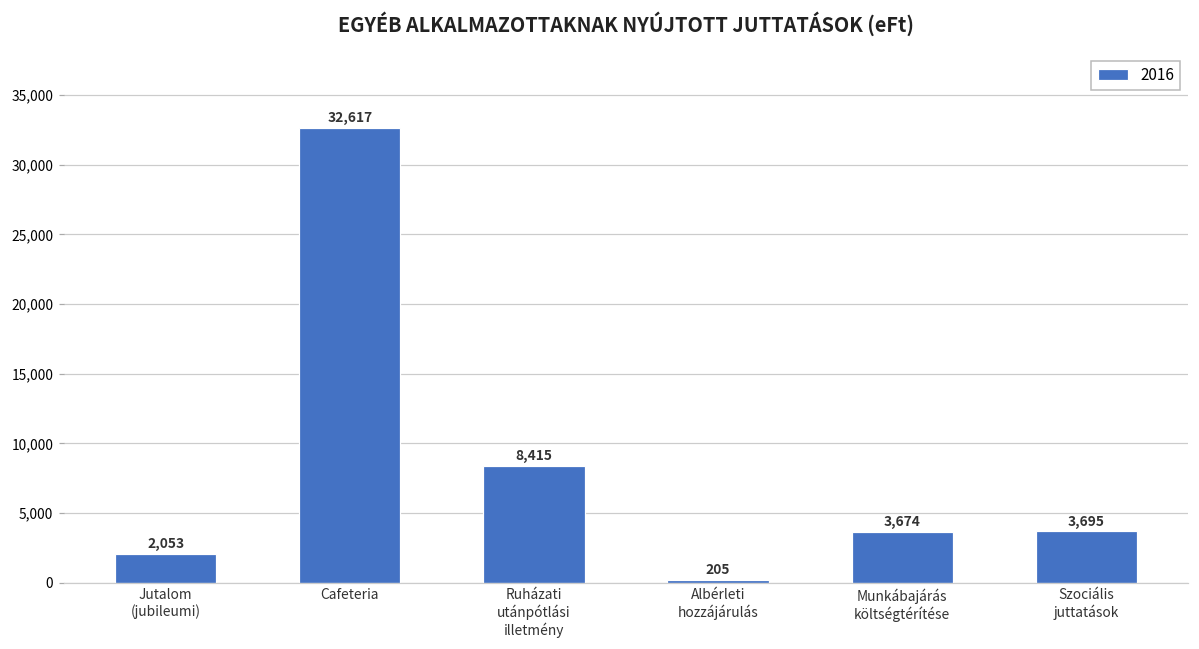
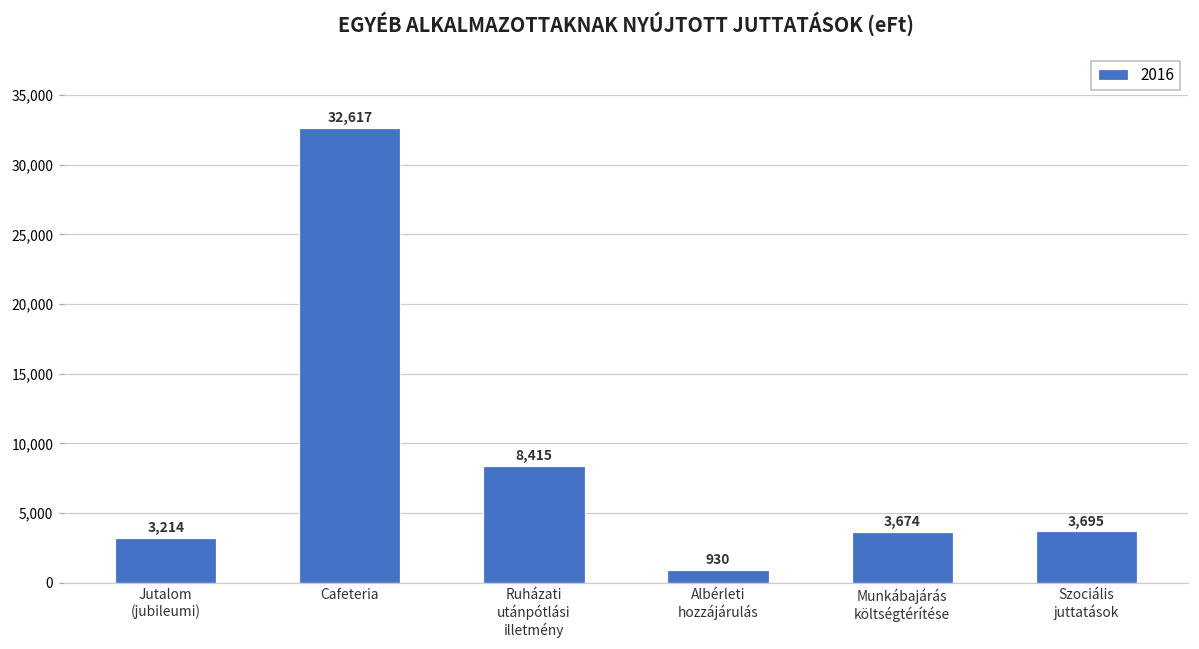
  {
-   "Jutalom (jubileumi)": "2,053",
+   "Jutalom (jubileumi)": "3,214",
    "Cafeteria": "32,617",
    "Ruházati utánpótlási illetmény": "8,415",
-   "Albérleti hozzájárulás": "205",
+   "Albérleti hozzájárulás": "930",
    "Munkábajárás költségtérítése": "3,674",
    "Szociális juttatások": "3,695"
  }
